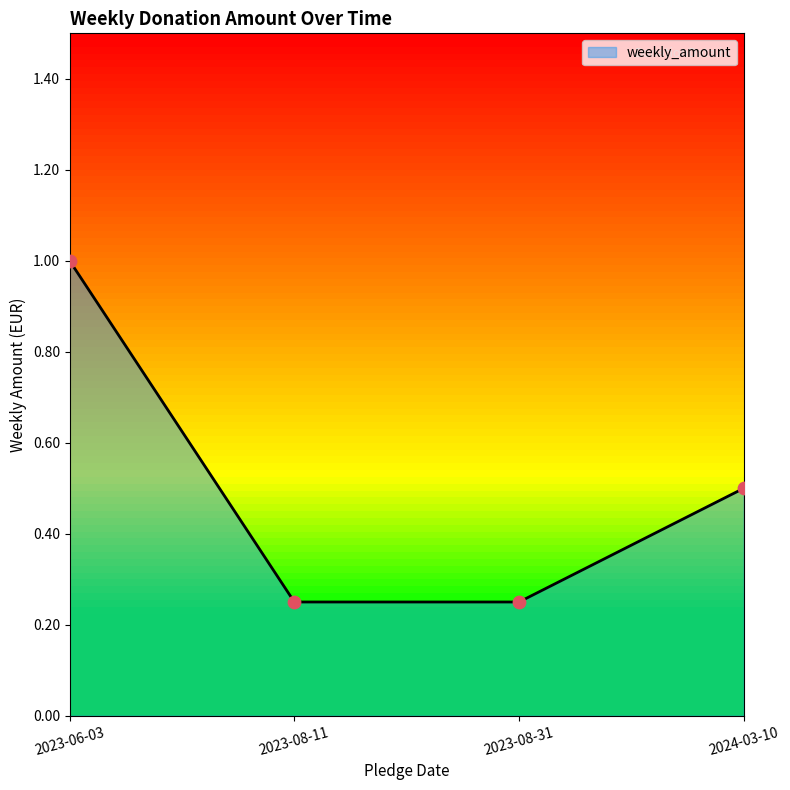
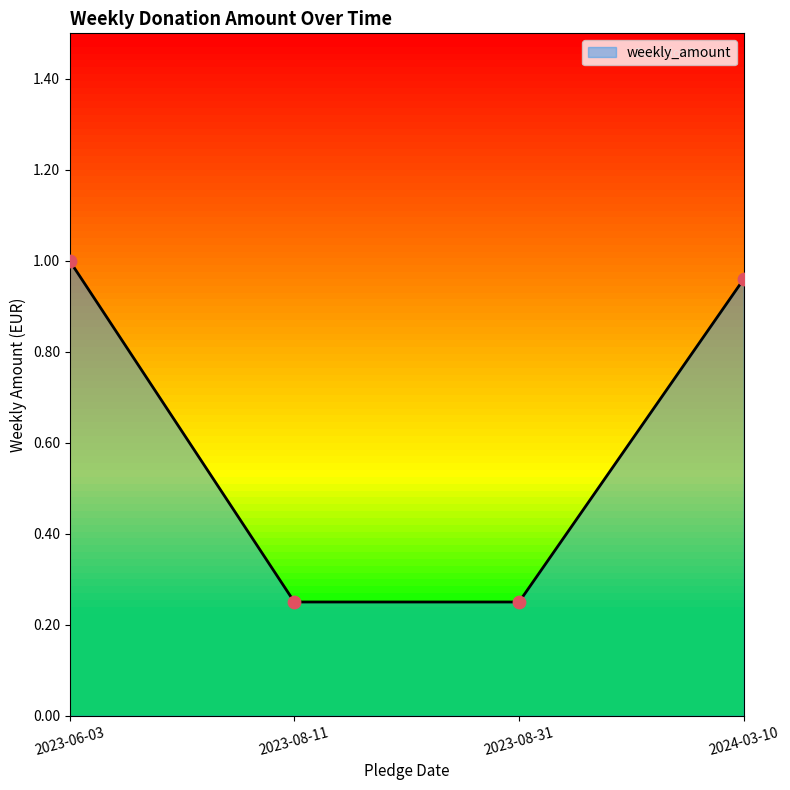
  {
    "2023-06-03": 1.00,
    "2023-08-11": 0.25,
    "2023-08-31": 0.25,
-   "2024-03-10": 0.50
+   "2024-03-10": 0.96
  }
